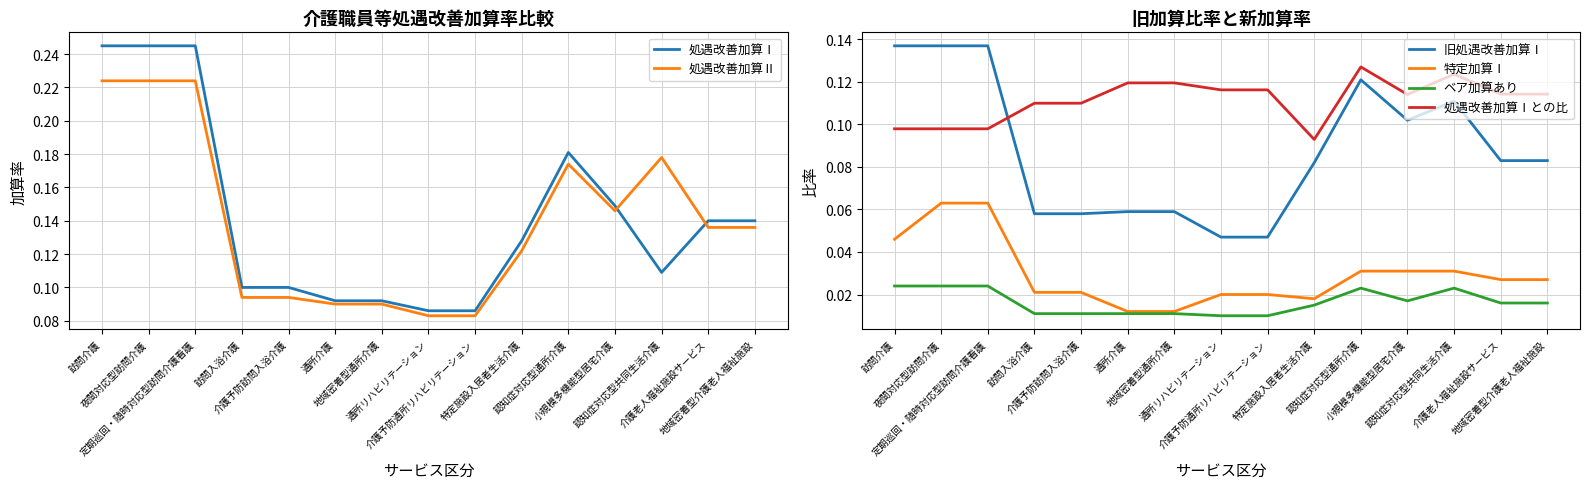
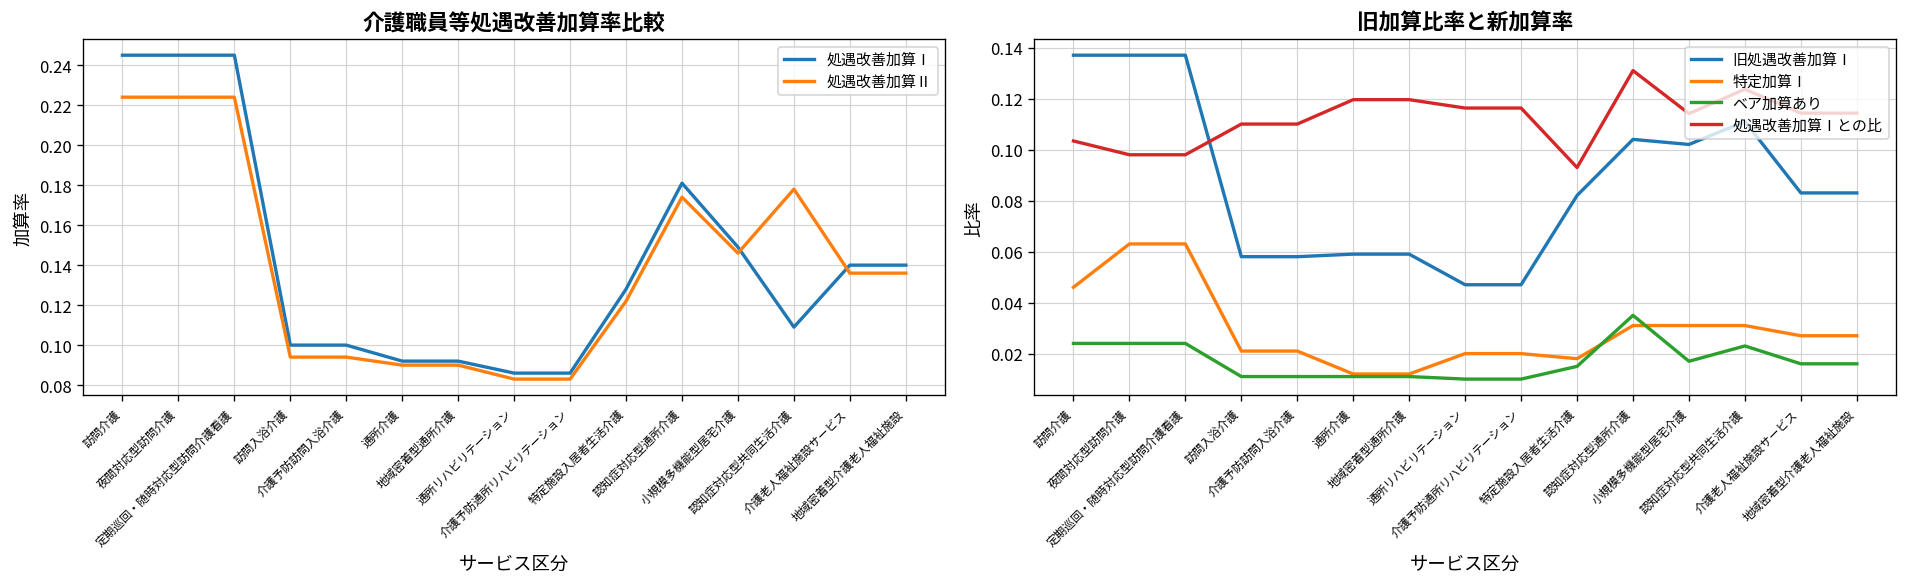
  {
    "介護職員等処遇改善加算率比較": {
      "処遇改善加算Ⅰ": {
        "訪問介護": 0.245,
        "夜間対応型訪問介護": 0.245,
        "定期巡回・随時対応型訪問介護看護": 0.245,
        "訪問入浴介護": 0.100,
        "介護予防訪問入浴介護": 0.100,
        "通所介護": 0.092,
        "地域密着型通所介護": 0.092,
        "通所リハビリテーション": 0.086,
        "介護予防通所リハビリテーション": 0.086,
        "特定施設入居者生活介護": 0.128,
        "認知症対応型通所介護": 0.181,
        "小規模多機能型居宅介護": 0.149,
        "認知症対応型共同生活介護": 0.109,
        "介護老人福祉施設サービス": 0.140,
        "地域密着型介護老人福祉施設": 0.140
      },
      "処遇改善加算Ⅱ": {
        "訪問介護": 0.224,
        "夜間対応型訪問介護": 0.224,
        "定期巡回・随時対応型訪問介護看護": 0.224,
        "訪問入浴介護": 0.094,
        "介護予防訪問入浴介護": 0.094,
        "通所介護": 0.090,
        "地域密着型通所介護": 0.090,
        "通所リハビリテーション": 0.083,
        "介護予防通所リハビリテーション": 0.083,
        "特定施設入居者生活介護": 0.122,
        "認知症対応型通所介護": 0.174,
        "小規模多機能型居宅介護": 0.146,
        "認知症対応型共同生活介護": 0.178,
        "介護老人福祉施設サービス": 0.136,
        "地域密着型介護老人福祉施設": 0.136
      }
    },
    "旧加算比率と新加算率": {
      "旧処遇改善加算Ⅰ": {
        "訪問介護": 0.137,
        "夜間対応型訪問介護": 0.137,
        "定期巡回・随時対応型訪問介護看護": 0.137,
        "訪問入浴介護": 0.058,
        "介護予防訪問入浴介護": 0.058,
        "通所介護": 0.059,
        "地域密着型通所介護": 0.059,
        "通所リハビリテーション": 0.047,
        "介護予防通所リハビリテーション": 0.047,
        "特定施設入居者生活介護": 0.082,
-       "認知症対応型通所介護": 0.121,
+       "認知症対応型通所介護": 0.104,
        "小規模多機能型居宅介護": 0.102,
        "介護老人福祉施設サービス": 0.083,
        "地域密着型介護老人福祉施設": 0.083
      },
      "特定加算Ⅰ": {
        "訪問介護": 0.046,
        "夜間対応型訪問介護": 0.063,
        "定期巡回・随時対応型訪問介護看護": 0.063,
        "訪問入浴介護": 0.021,
        "介護予防訪問入浴介護": 0.021,
        "通所リハビリテーション": 0.020,
        "介護予防通所リハビリテーション": 0.020,
        "特定施設入居者生活介護": 0.018,
        "認知症対応型通所介護": 0.031,
        "小規模多機能型居宅介護": 0.031,
        "認知症対応型共同生活介護": 0.031,
        "介護老人福祉施設サービス": 0.027,
        "地域密着型介護老人福祉施設": 0.027
      },
      "ベア加算あり": {
        "訪問介護": 0.024,
        "夜間対応型訪問介護": 0.024,
        "定期巡回・随時対応型訪問介護看護": 0.024,
        "訪問入浴介護": 0.011,
        "介護予防訪問入浴介護": 0.011,
        "通所リハビリテーション": 0.010,
        "介護予防通所リハビリテーション": 0.010,
        "特定施設入居者生活介護": 0.015,
-       "認知症対応型通所介護": 0.023,
+       "認知症対応型通所介護": 0.035,
        "小規模多機能型居宅介護": 0.017,
        "認知症対応型共同生活介護": 0.023,
        "介護老人福祉施設サービス": 0.016,
        "地域密着型介護老人福祉施設": 0.016
      },
      "処遇改善加算Ⅰとの比": {
-       "訪問介護": 0.098,
+       "訪問介護": 0.103,
        "夜間対応型訪問介護": 0.098,
        "定期巡回・随時対応型訪問介護看護": 0.098,
        "訪問入浴介護": 0.110,
        "介護予防訪問入浴介護": 0.110,
        "通所介護": 0.120,
        "地域密着型通所介護": 0.120,
        "通所リハビリテーション": 0.116,
        "介護予防通所リハビリテーション": 0.116,
        "特定施設入居者生活介護": 0.093,
-       "認知症対応型通所介護": 0.127
+       "認知症対応型通所介護": 0.131
      }
    }
  }
